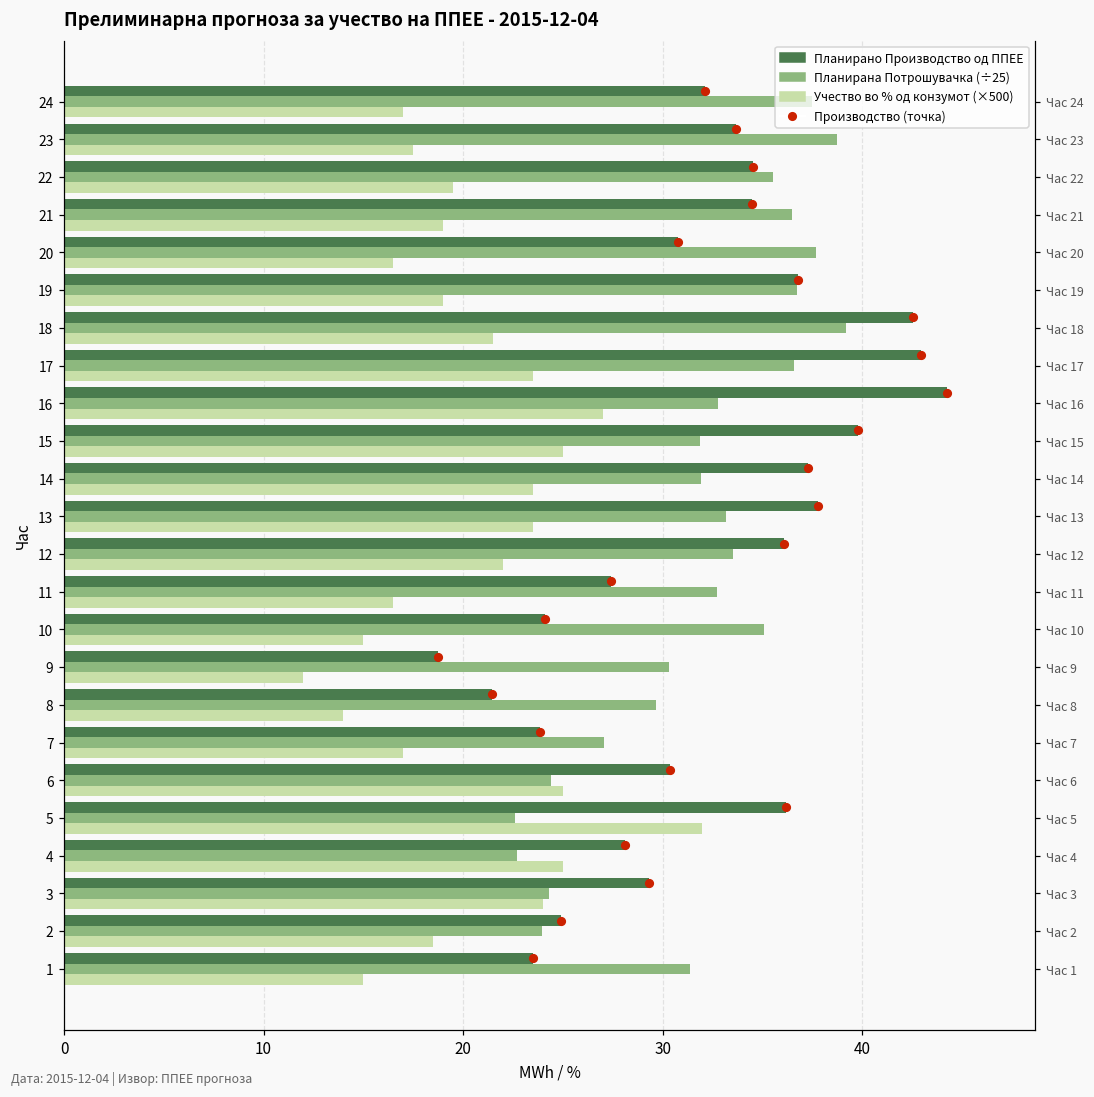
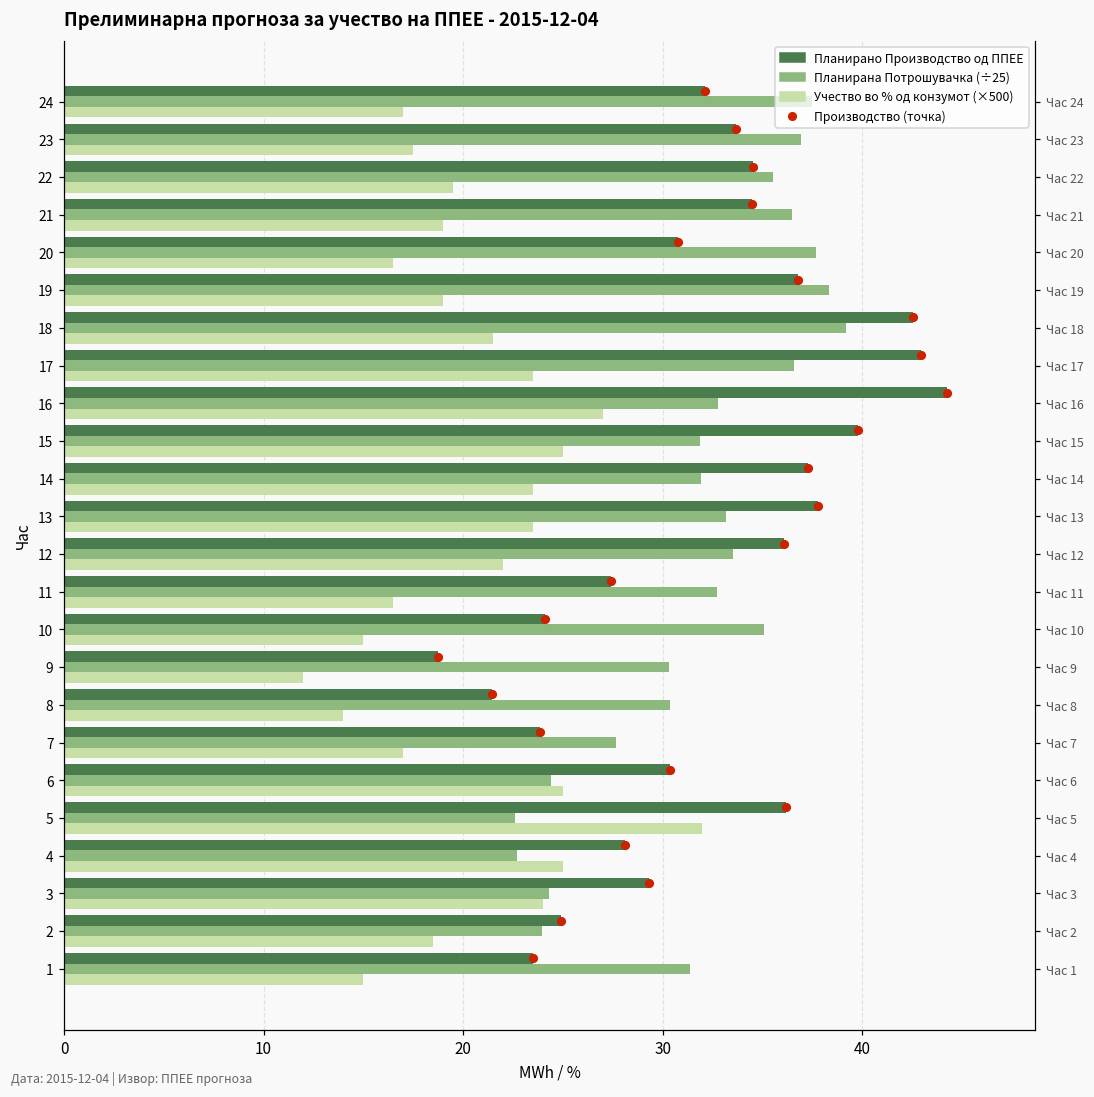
  {
    "Планирана Потрошувачка (÷25)": {
-     "23": 38.8,
+     "23": 36.9,
      "22": 35.5,
      "21": 36.5,
      "20": 37.7,
-     "19": 36.8,
+     "19": 38.4,
      "18": 39.2,
      "17": 36.6,
      "16": 32.8,
      "15": 31.9,
      "14": 31.9,
      "13": 33.2,
      "12": 33.5,
      "11": 32.7,
      "10": 35.1,
      "9": 30.3,
-     "8": 29.7,
-     "7": 27.1,
+     "8": 30.4,
+     "7": 27.7,
      "6": 24.4,
      "5": 22.6,
      "4": 22.7,
      "3": 24.3,
      "2": 24.0,
      "1": 31.4
    }
  }
